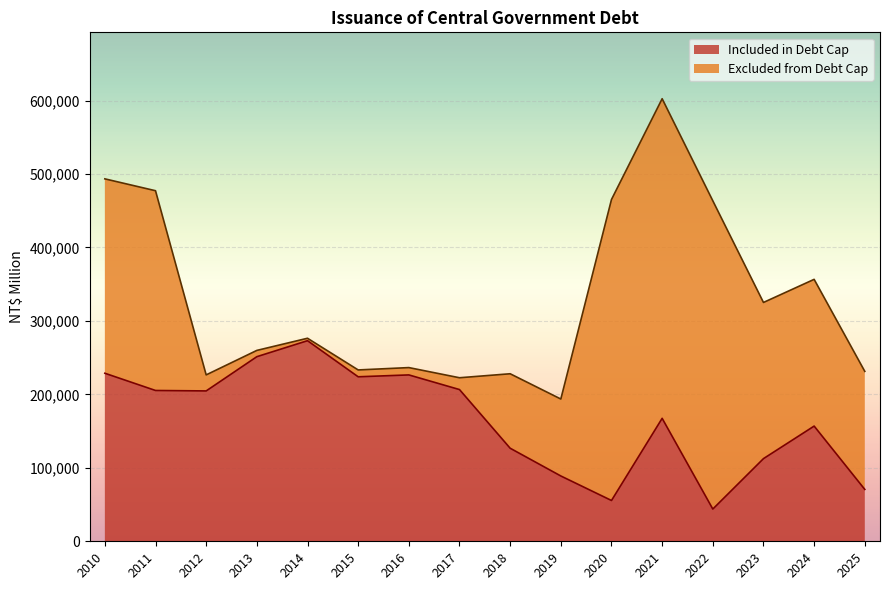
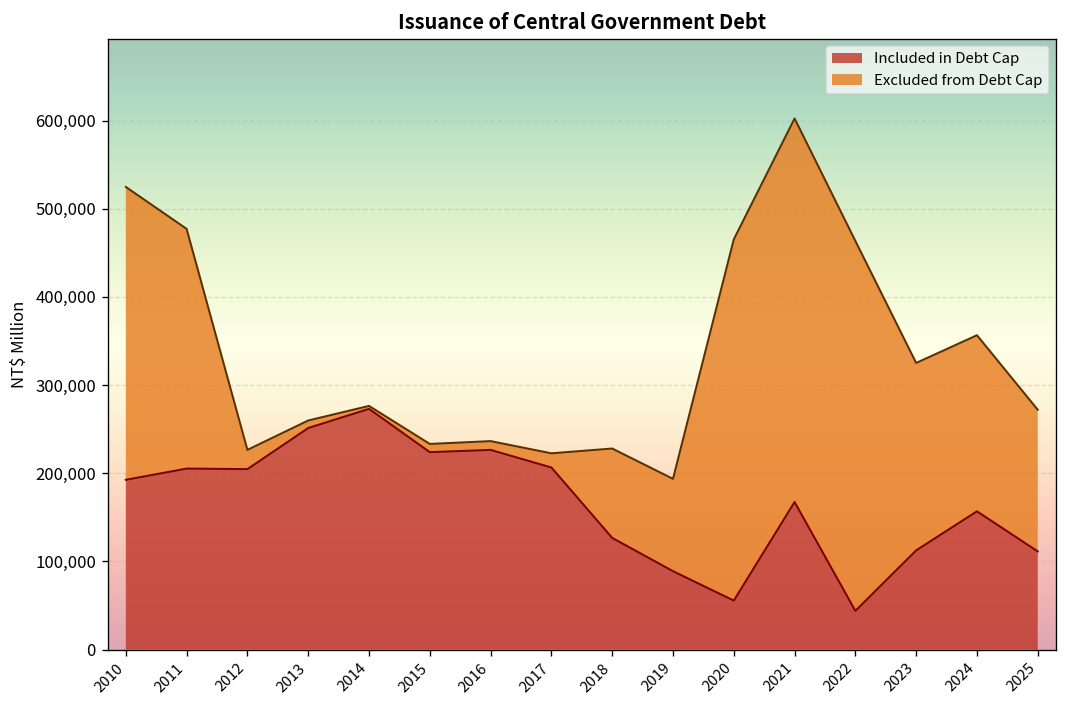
  {
    "Included in Debt Cap": {
-     "2010": "230,000",
+     "2010": "190,000",
      "2011": "210,000",
      "2012": "200,000",
      "2013": "250,000",
      "2015": "220,000",
      "2016": "230,000",
      "2017": "210,000",
      "2018": "130,000",
      "2019": "90,000",
      "2020": "60,000",
      "2021": "170,000",
      "2022": "40,000",
      "2023": "110,000",
      "2024": "160,000",
-     "2025": "70,000"
+     "2025": "110,000"
    },
    "Excluded from Debt Cap": {
-     "2010": "260,000",
+     "2010": "330,000",
      "2011": "270,000",
      "2012": "20,000",
      "2013": "10,000",
      "2015": "10,000",
      "2016": "10,000",
      "2017": "20,000",
      "2018": "100,000",
      "2019": "100,000",
      "2020": "410,000",
      "2021": "440,000",
      "2022": "420,000",
      "2023": "210,000",
      "2024": "200,000",
      "2025": "160,000"
    }
  }
